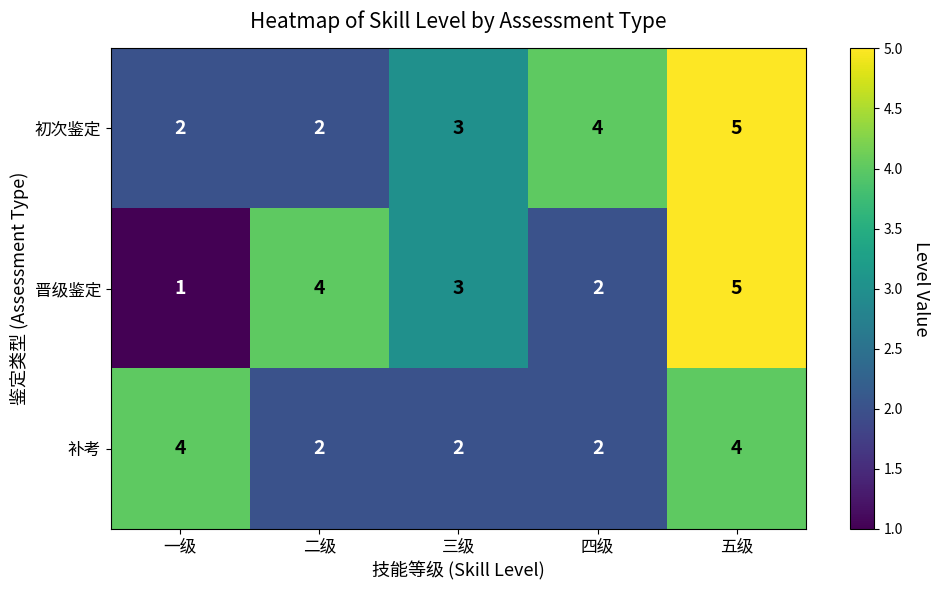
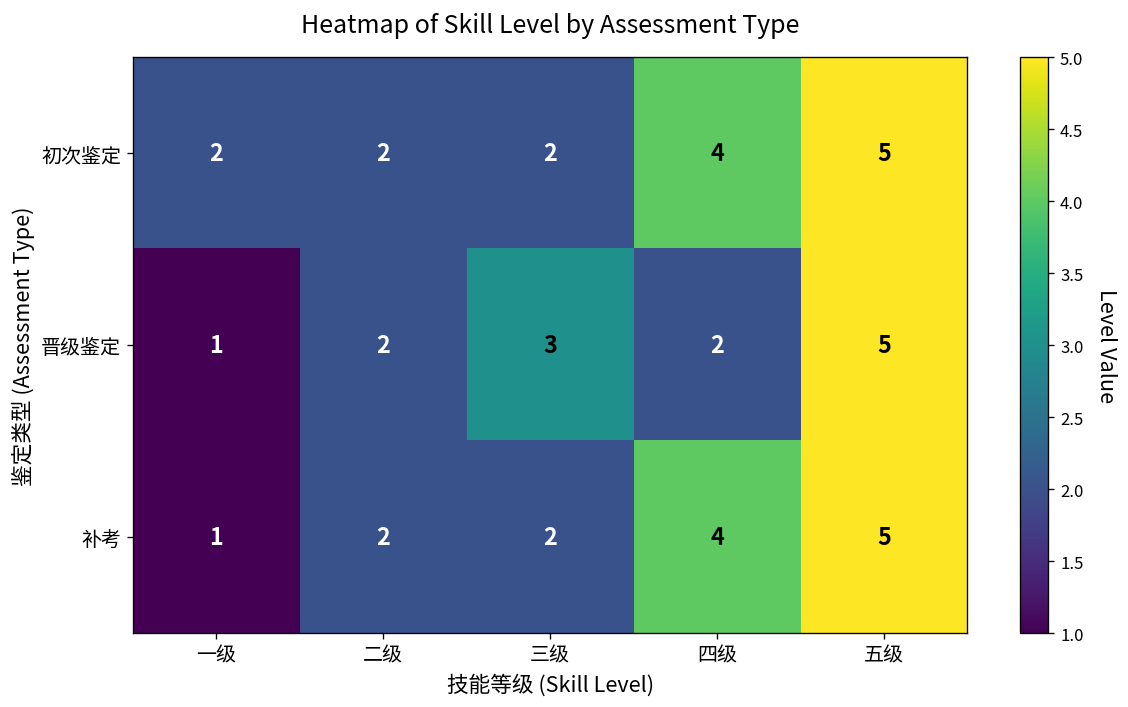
  {
    "初次鉴定": {
      "一级": 2,
      "二级": 2,
-     "三级": 3,
+     "三级": 2,
      "四级": 4,
      "五级": 5
    },
    "晋级鉴定": {
      "一级": 1,
-     "二级": 4,
+     "二级": 2,
      "三级": 3,
      "四级": 2,
      "五级": 5
    },
    "补考": {
-     "一级": 4,
+     "一级": 1,
      "二级": 2,
      "三级": 2,
-     "四级": 2,
-     "五级": 4
+     "四级": 4,
+     "五级": 5
    }
  }
